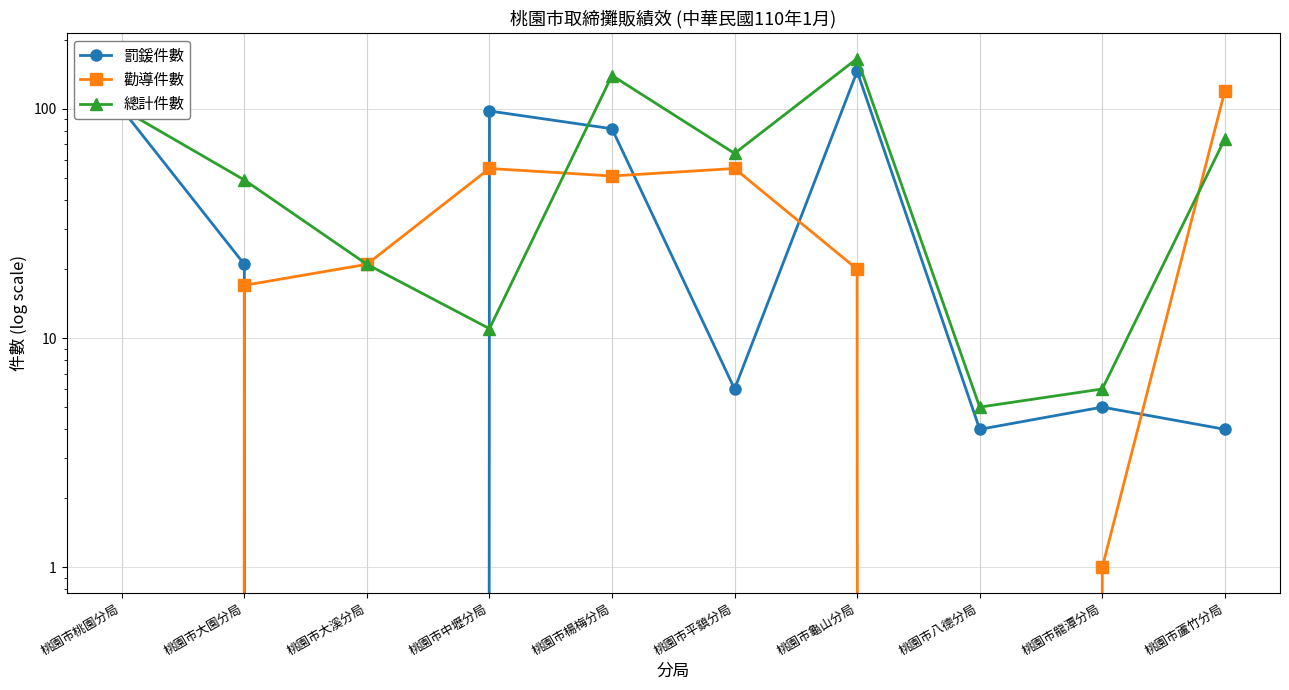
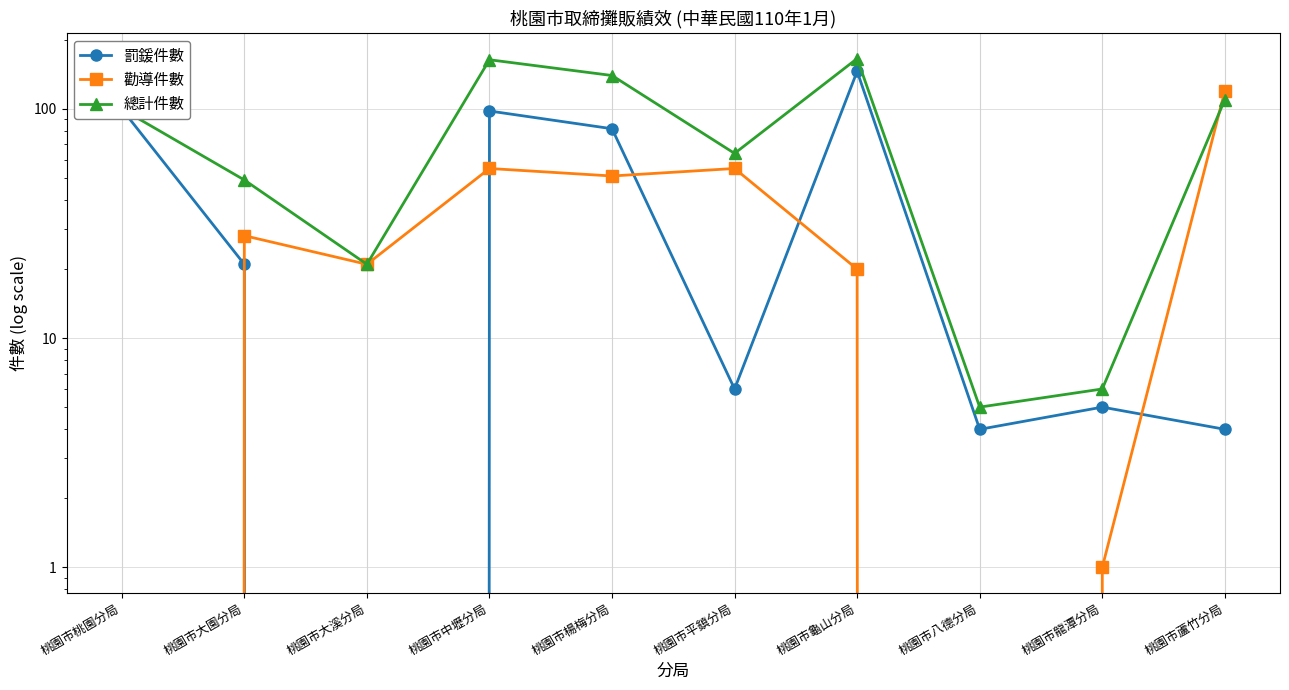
  {
    "罰鍰件數": {
      "桃園市大園分局": 21,
      "桃園市中壢分局": 98,
      "桃園市楊梅分局": 82,
      "桃園市平鎮分局": 6,
      "桃園市龜山分局": 150,
      "桃園市八德分局": 4,
      "桃園市龍潭分局": 5,
      "桃園市蘆竹分局": 4
    },
    "勸導件數": {
-     "桃園市大園分局": 17,
+     "桃園市大園分局": 28,
      "桃園市中壢分局": 55,
      "桃園市楊梅分局": 51,
      "桃園市平鎮分局": 55,
      "桃園市龜山分局": 20,
      "桃園市龍潭分局": 1,
      "桃園市蘆竹分局": 120
    },
    "總計件數": {
      "桃園市大園分局": 49,
-     "桃園市中壢分局": 11,
+     "桃園市中壢分局": 160,
      "桃園市楊梅分局": 140,
      "桃園市平鎮分局": 64,
      "桃園市龜山分局": 170,
      "桃園市八德分局": 5,
      "桃園市龍潭分局": 6,
-     "桃園市蘆竹分局": 74
+     "桃園市蘆竹分局": 110
    }
  }
